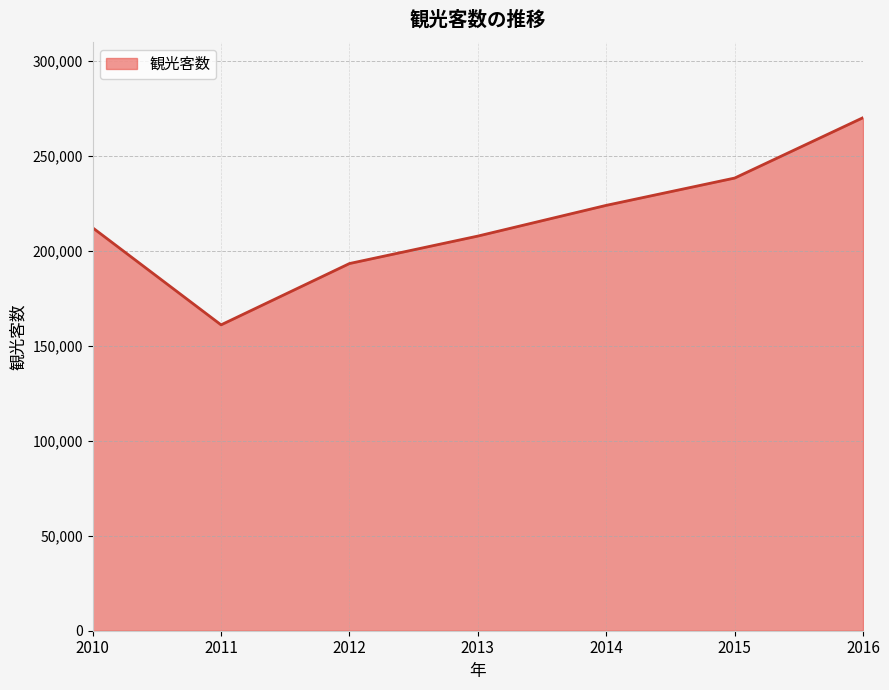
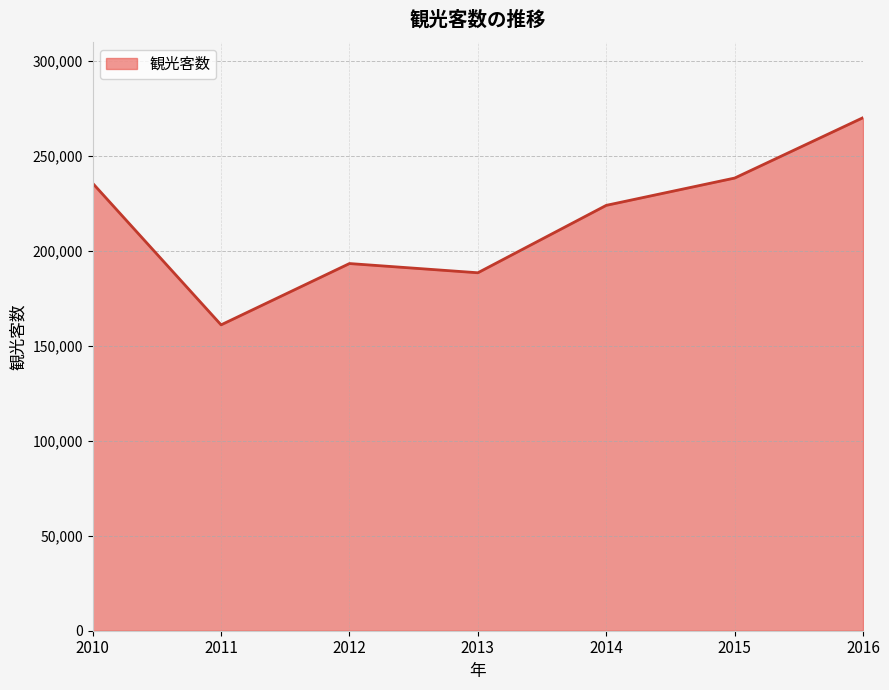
  {
-   "2010": "212,000",
+   "2010": "236,000",
    "2011": "161,000",
    "2012": "193,000",
-   "2013": "208,000",
+   "2013": "189,000",
    "2014": "224,000",
    "2015": "238,000",
    "2016": "270,000"
  }
